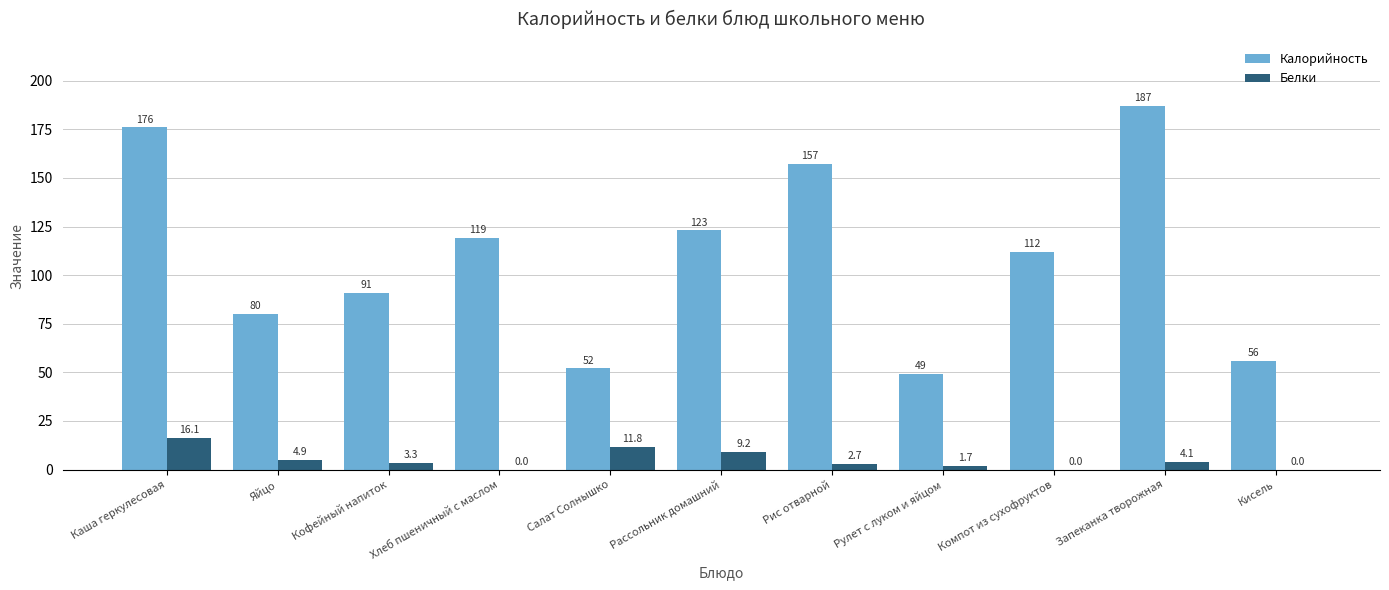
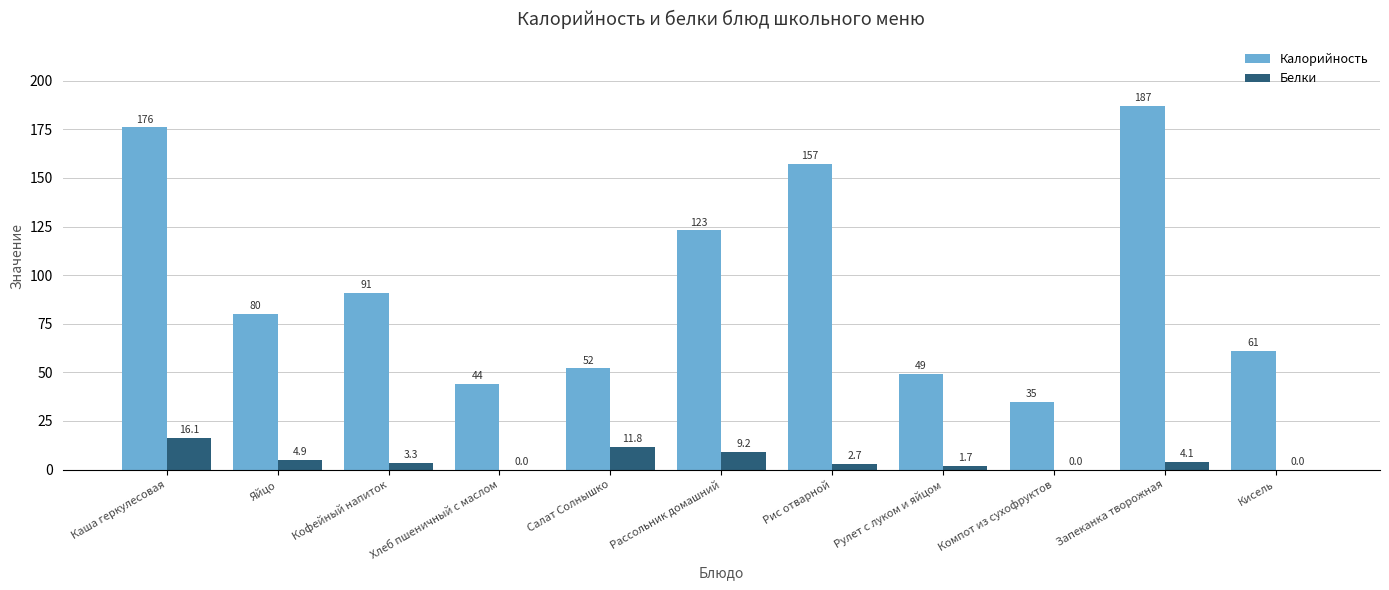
  {
    "Калорийность": {
      "Каша геркулесовая": 176,
      "Яйцо": 80,
      "Кофейный напиток": 91,
-     "Хлеб пшеничный с маслом": 119,
+     "Хлеб пшеничный с маслом": 44,
      "Салат Солнышко": 52,
      "Рассольник домашний": 123,
      "Рис отварной": 157,
      "Рулет с луком и яйцом": 49,
-     "Компот из сухофруктов": 112,
+     "Компот из сухофруктов": 35,
      "Запеканка творожная": 187,
-     "Кисель": 56
+     "Кисель": 61
    },
    "Белки": {
      "Каша геркулесовая": 16.1,
      "Яйцо": 4.9,
      "Кофейный напиток": 3.3,
      "Хлеб пшеничный с маслом": 0.0,
      "Салат Солнышко": 11.8,
      "Рассольник домашний": 9.2,
      "Рис отварной": 2.7,
      "Рулет с луком и яйцом": 1.7,
      "Компот из сухофруктов": 0.0,
      "Запеканка творожная": 4.1,
      "Кисель": 0.0
    }
  }
